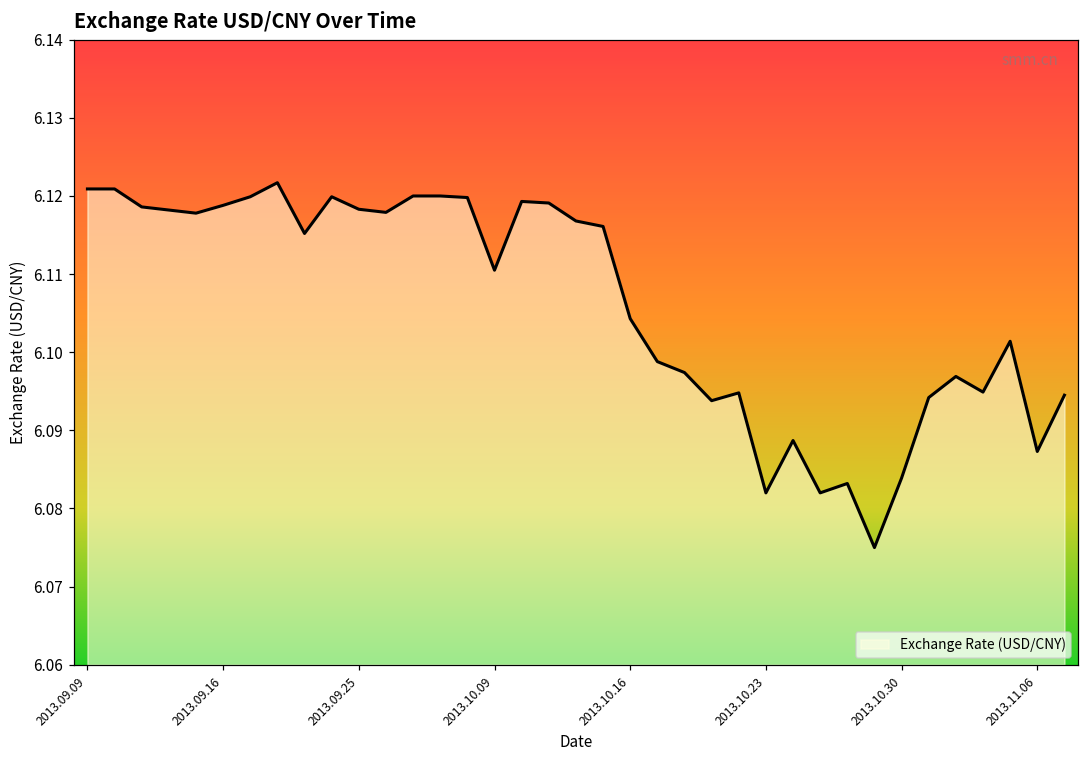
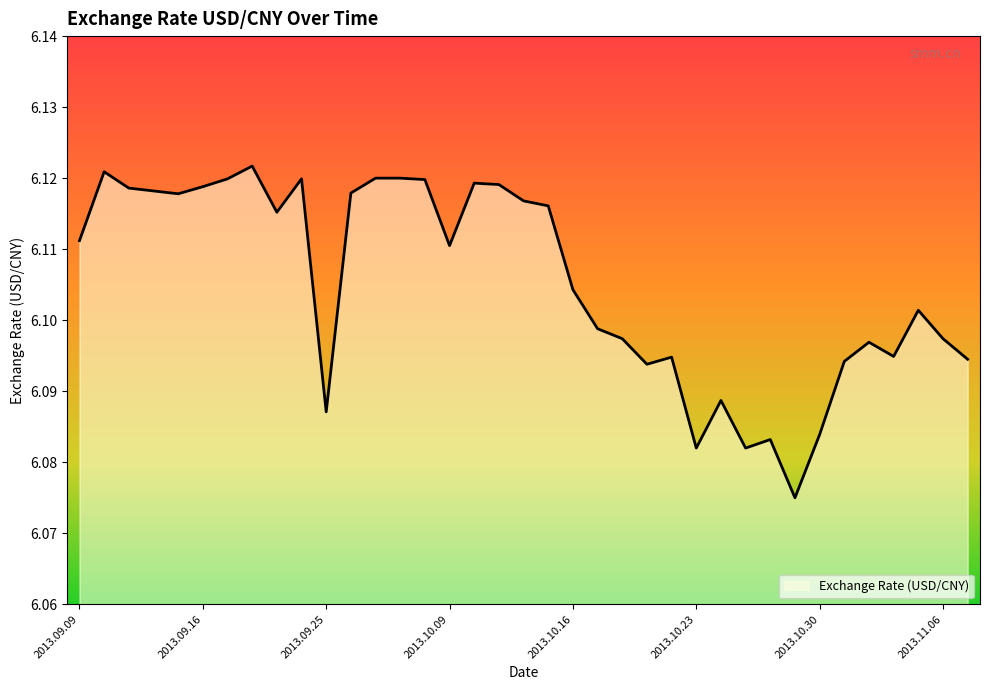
  {
-   "2013.09.09": 6.121,
+   "2013.09.09": 6.111,
    "2013.09.16": 6.119,
-   "2013.09.25": 6.118,
+   "2013.09.25": 6.087,
    "2013.10.09": 6.111,
    "2013.10.16": 6.104,
    "2013.10.23": 6.082,
    "2013.10.30": 6.084,
-   "2013.11.06": 6.087
+   "2013.11.06": 6.097
  }
